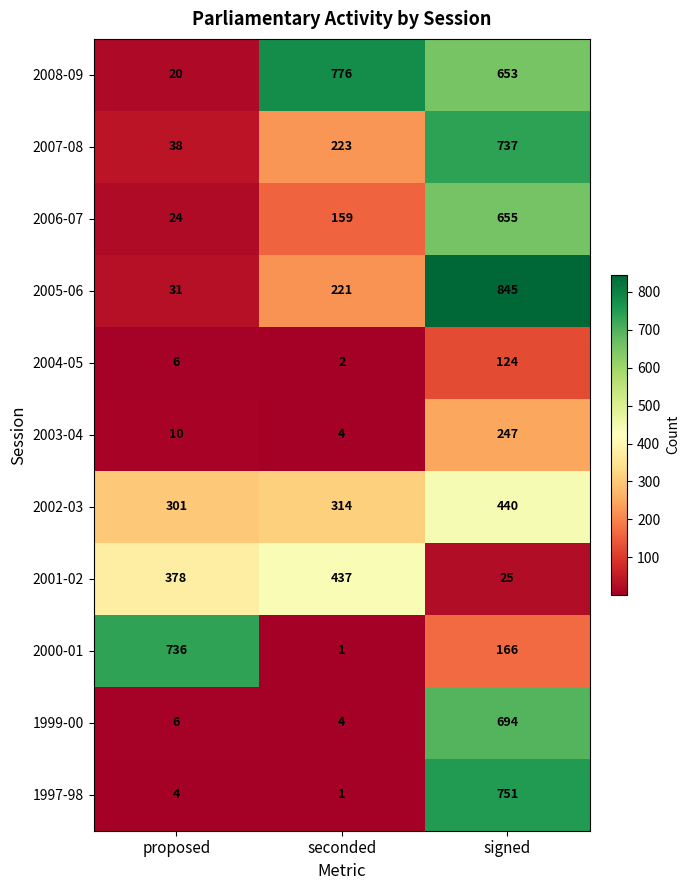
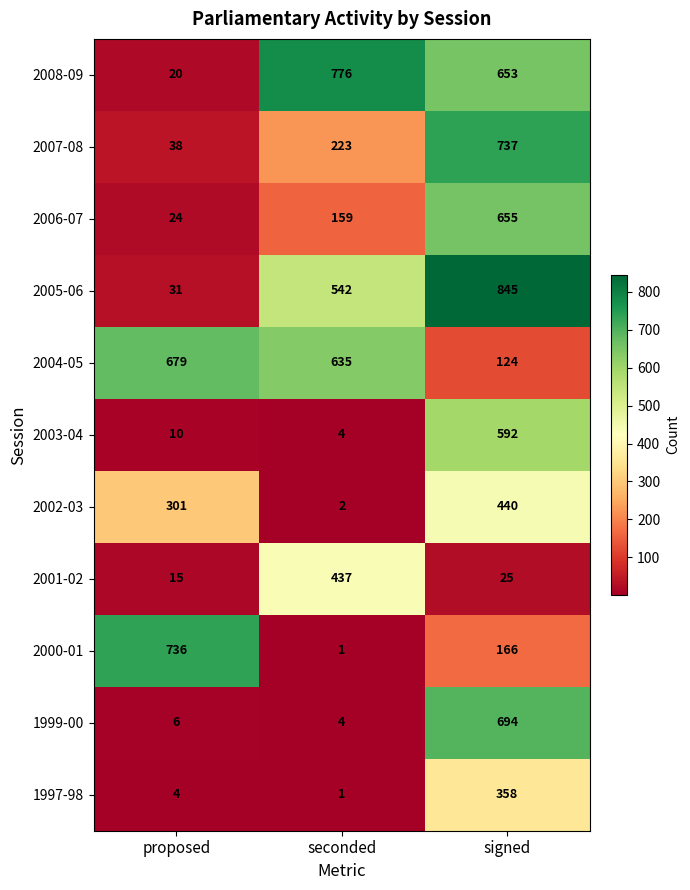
  {
    "2008-09": {
      "proposed": 20,
      "seconded": 776,
      "signed": 653
    },
    "2007-08": {
      "proposed": 38,
      "seconded": 223,
      "signed": 737
    },
    "2006-07": {
      "proposed": 24,
      "seconded": 159,
      "signed": 655
    },
    "2005-06": {
      "proposed": 31,
-     "seconded": 221,
+     "seconded": 542,
      "signed": 845
    },
    "2004-05": {
-     "proposed": 6,
-     "seconded": 2,
+     "proposed": 679,
+     "seconded": 635,
      "signed": 124
    },
    "2003-04": {
      "proposed": 10,
      "seconded": 4,
-     "signed": 247
+     "signed": 592
    },
    "2002-03": {
      "proposed": 301,
-     "seconded": 314,
+     "seconded": 2,
      "signed": 440
    },
    "2001-02": {
-     "proposed": 378,
+     "proposed": 15,
      "seconded": 437,
      "signed": 25
    },
    "2000-01": {
      "proposed": 736,
      "seconded": 1,
      "signed": 166
    },
    "1999-00": {
      "proposed": 6,
      "seconded": 4,
      "signed": 694
    },
    "1997-98": {
      "proposed": 4,
      "seconded": 1,
-     "signed": 751
+     "signed": 358
    }
  }
